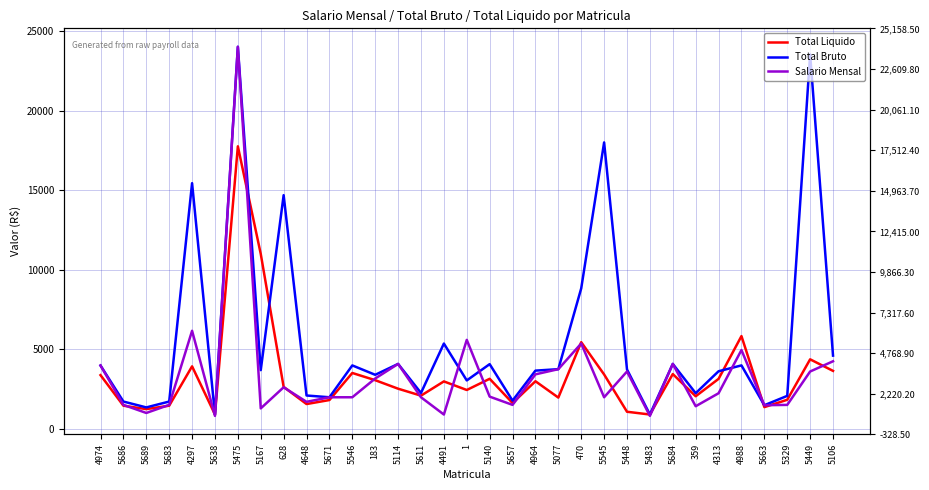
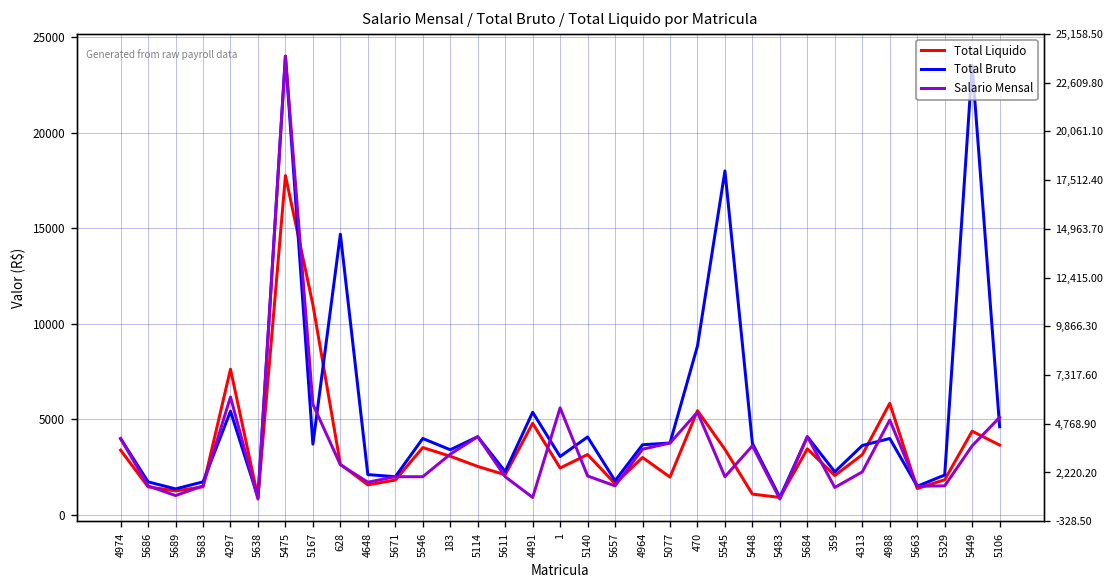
  {
    "Total Liquido": {
      "4974": 3400,
-     "4297": 3900,
+     "4297": 7600,
      "5475": 17800,
      "5167": 11000,
      "5671": 1800,
      "5546": 3500,
      "5114": 2500,
-     "4491": 3000,
+     "4491": 4800,
      "1": 2500,
      "5140": 3200,
      "4964": 3000,
      "5077": 2000,
      "5545": 3400,
      "5448": 1100,
      "5684": 3500,
      "359": 2100,
      "4313": 3200,
      "4988": 5800,
      "5329": 1800,
      "5449": 4400,
      "5106": 3700
    },
    "Total Bruto": {
      "5686": 1700,
      "5683": 1700,
-     "4297": 15400,
+     "4297": 5400,
      "5167": 3700,
      "628": 14700,
      "4648": 2100,
      "5546": 4000,
      "183": 3400,
      "5611": 2300,
      "4491": 5400,
      "1": 3100,
      "5140": 4100,
      "4964": 3700,
      "470": 8800,
      "5545": 18000,
      "359": 2300,
      "4313": 3600,
      "4988": 4000,
      "5329": 2100,
      "5106": 4600
    },
    "Salario Mensal": {
      "5689": 1000,
      "4297": 6200,
-     "5167": 1300,
+     "5167": 5800,
      "5546": 2000,
      "4491": 900,
      "1": 5600,
      "5140": 2000,
      "4964": 3400,
      "5545": 2000,
      "359": 1400,
      "4313": 2300,
      "4988": 5000,
      "5329": 1500,
      "5449": 3600,
-     "5106": 4300
+     "5106": 5100
    }
  }
